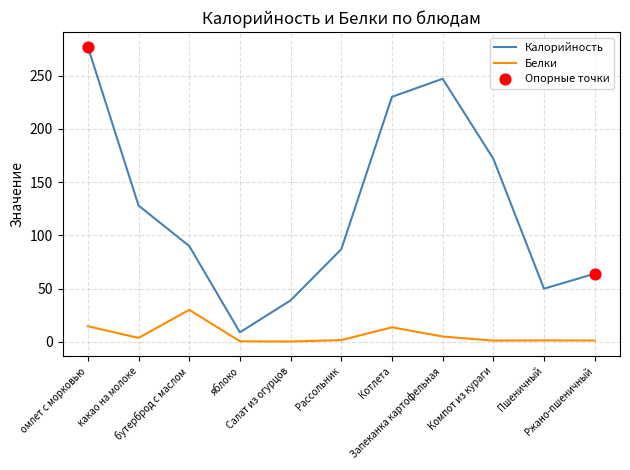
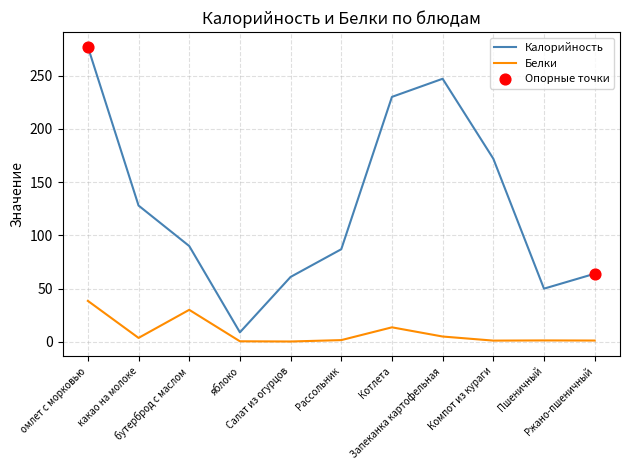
  {
    "Калорийность": {
      "какао на молоке": 128,
      "бутерброд с маслом": 90,
      "яблоко": 9,
-     "Салат из огурцов": 39,
+     "Салат из огурцов": 61,
      "Рассольник": 87,
      "Котлета": 230,
      "Запеканка картофельная": 247,
      "Компот из кураги": 172,
      "Пшеничный": 50
    },
    "Белки": {
-     "омлет с морковью": 15,
+     "омлет с морковью": 39,
      "какао на молоке": 4,
      "бутерброд с маслом": 30,
      "яблоко": 1,
      "Салат из огурцов": 0,
      "Рассольник": 2,
      "Котлета": 14,
      "Запеканка картофельная": 5,
      "Компот из кураги": 1,
      "Пшеничный": 1,
      "Ржано-пшеничный": 1
    }
  }
